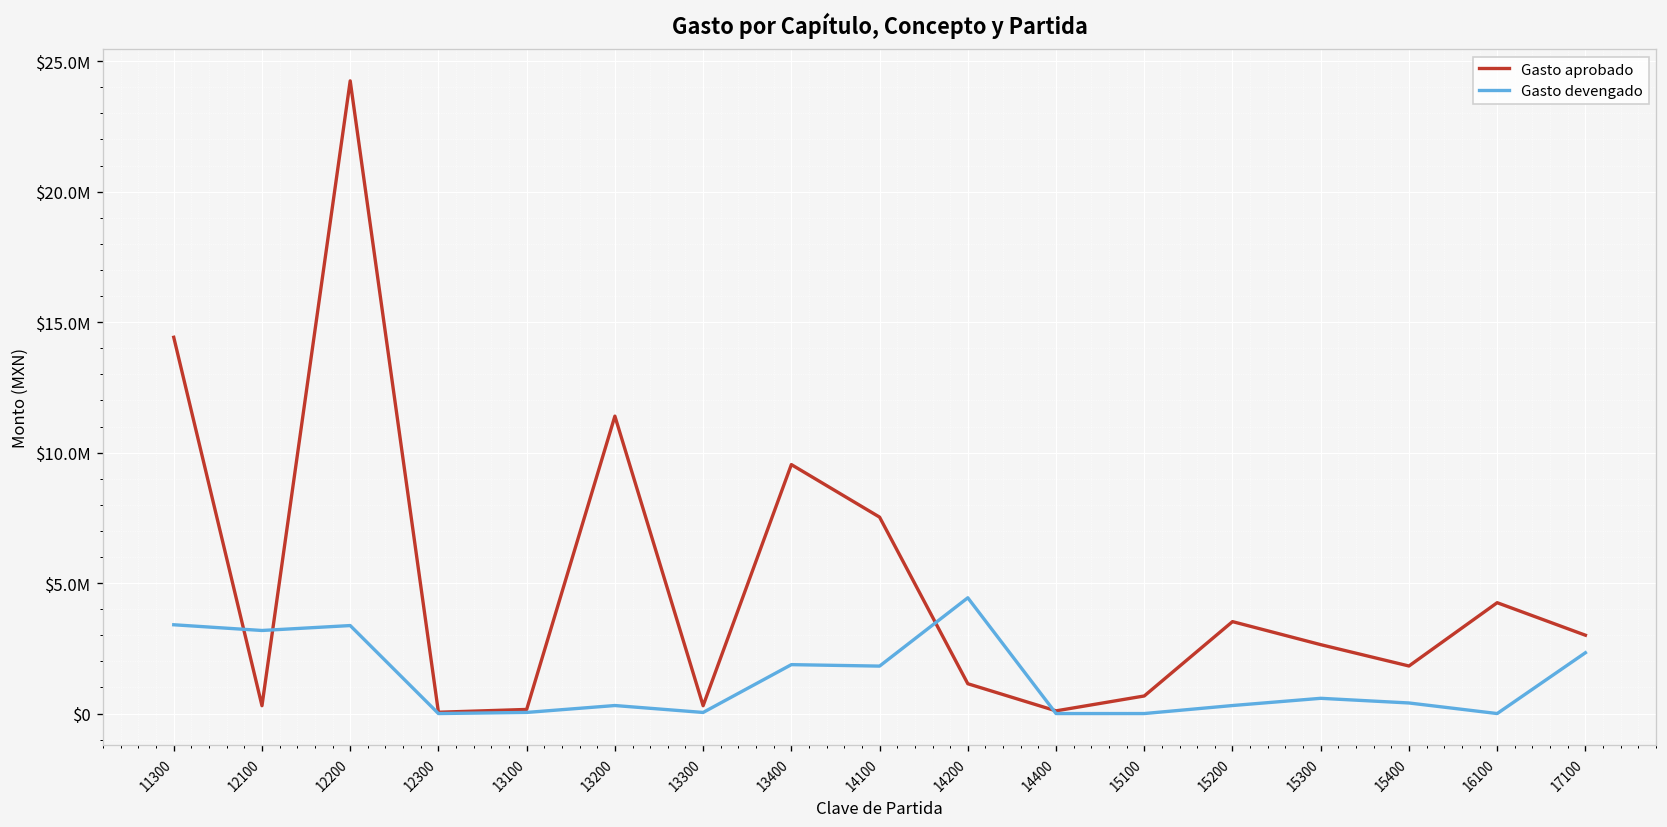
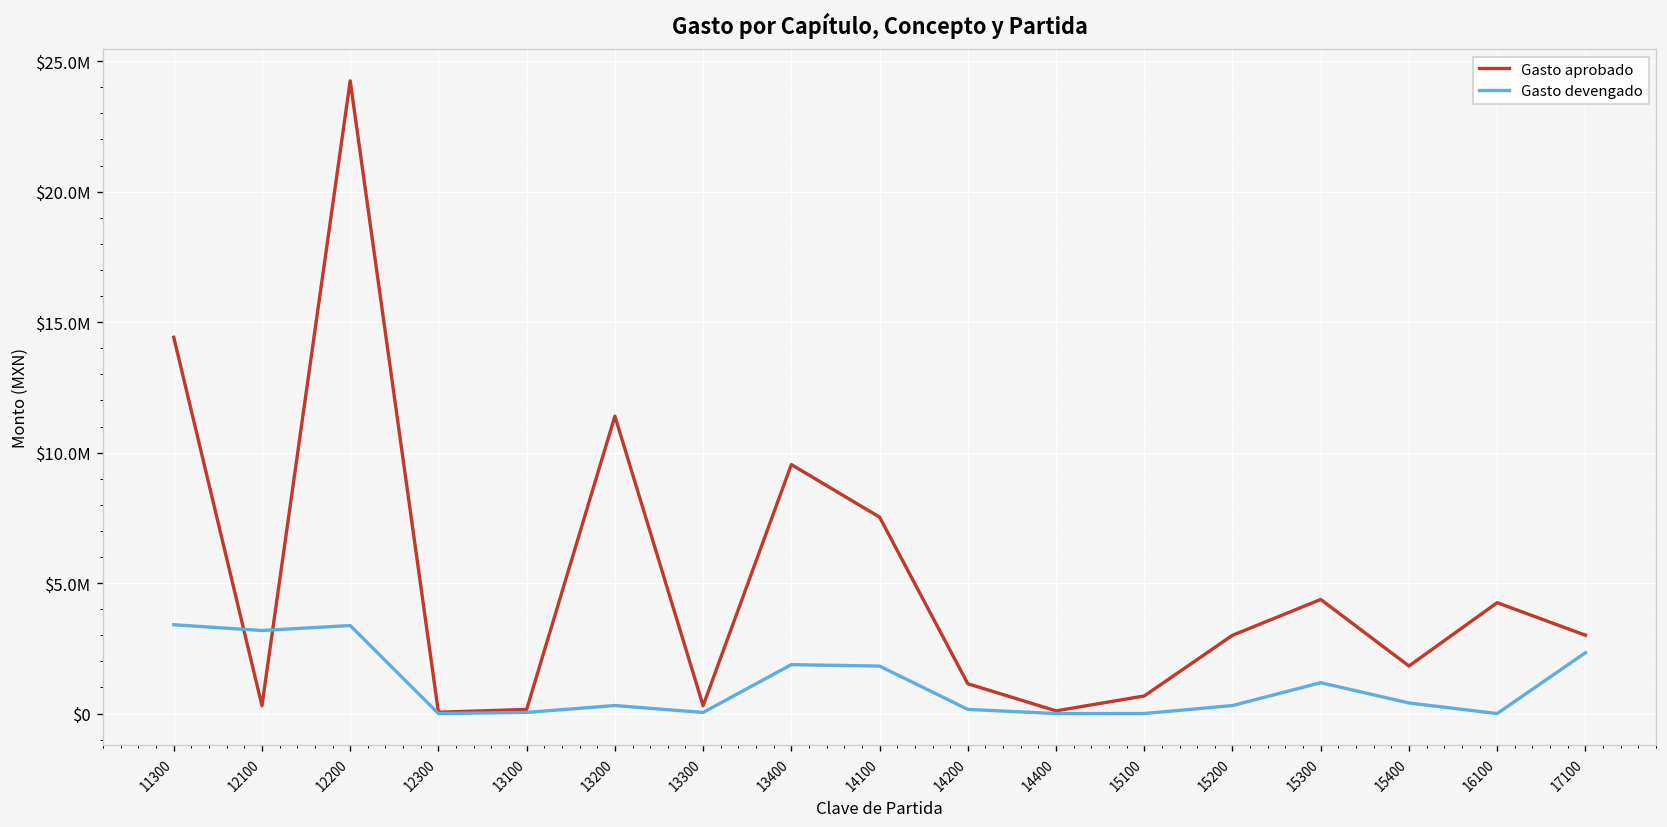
  {
    "Gasto aprobado": {
      "11300": "$14400000",
      "12100": "$300000",
      "12200": "$24200000",
      "13200": "$11400000",
      "13300": "$300000",
      "13400": "$9500000",
      "14100": "$7500000",
      "14200": "$1100000",
      "15100": "$700000",
-     "15200": "$3500000",
-     "15300": "$2600000",
+     "15200": "$3000000",
+     "15300": "$4400000",
      "15400": "$1800000",
      "16100": "$4200000",
      "17100": "$3000000"
    },
    "Gasto devengado": {
      "11300": "$3400000",
      "12100": "$3200000",
      "12200": "$3400000",
      "13200": "$300000",
      "13300": "$0",
      "13400": "$1900000",
      "14100": "$1800000",
-     "14200": "$4400000",
+     "14200": "$200000",
      "15100": "$0",
      "15200": "$300000",
-     "15300": "$600000",
+     "15300": "$1200000",
      "15400": "$400000",
      "16100": "$0",
      "17100": "$2300000"
    }
  }
